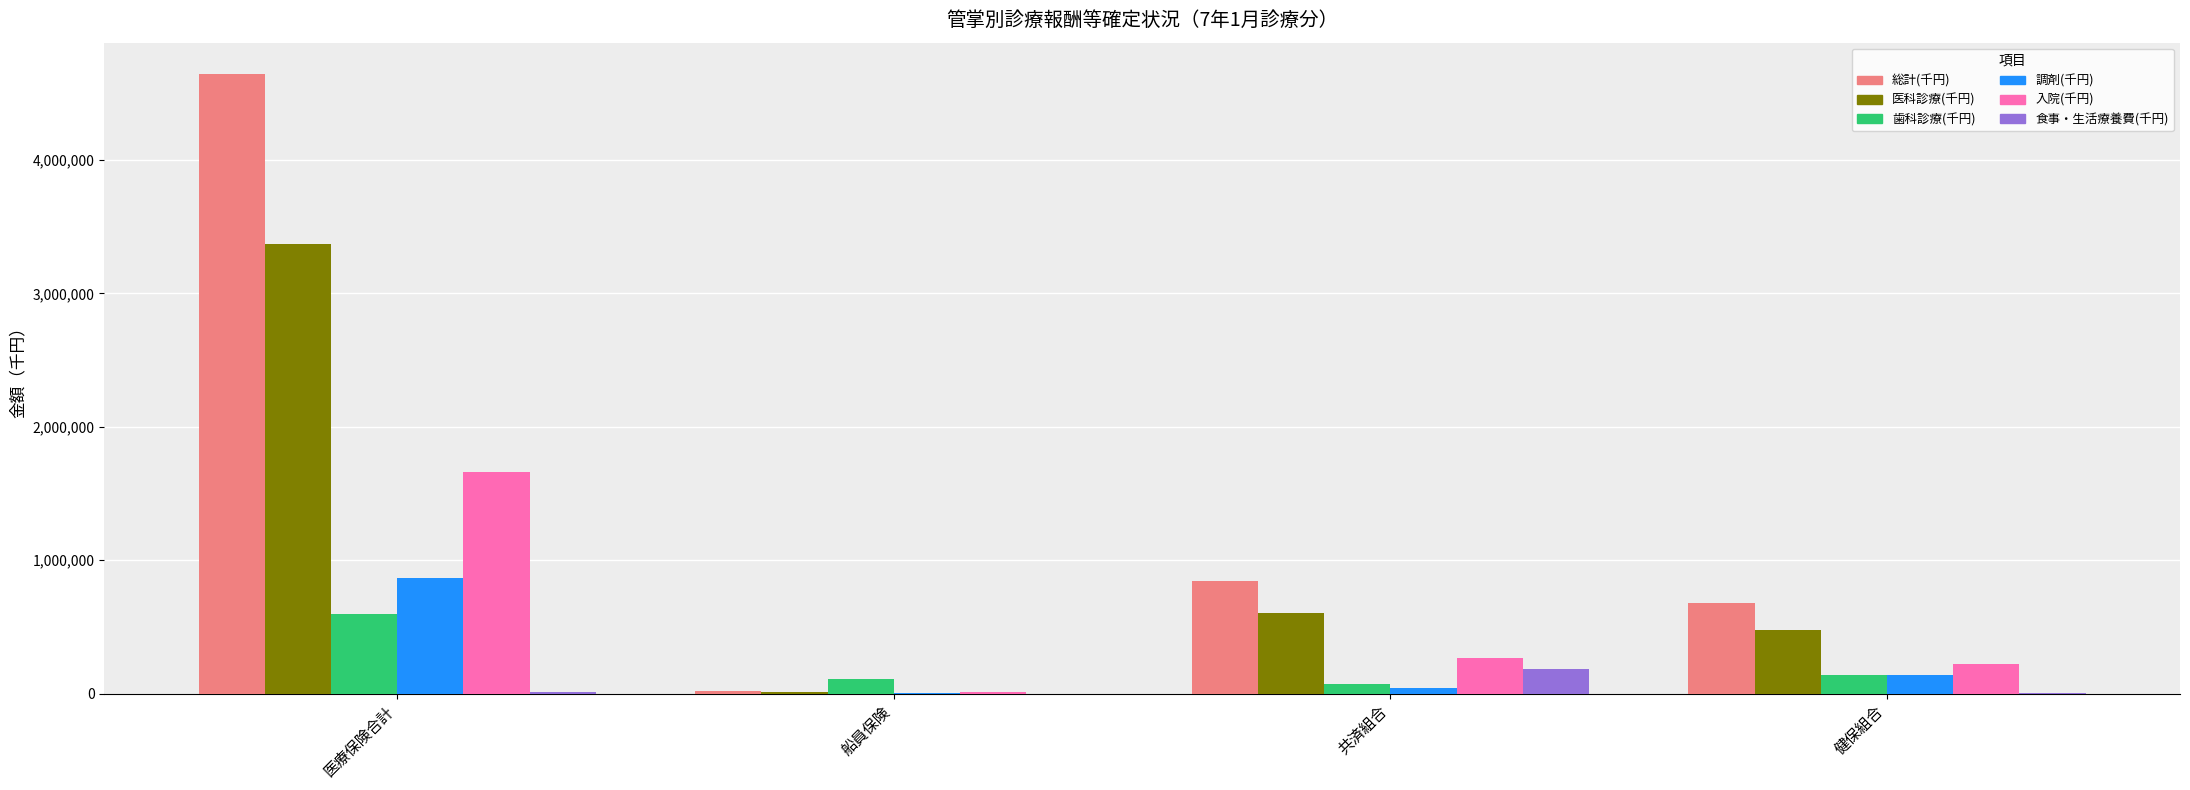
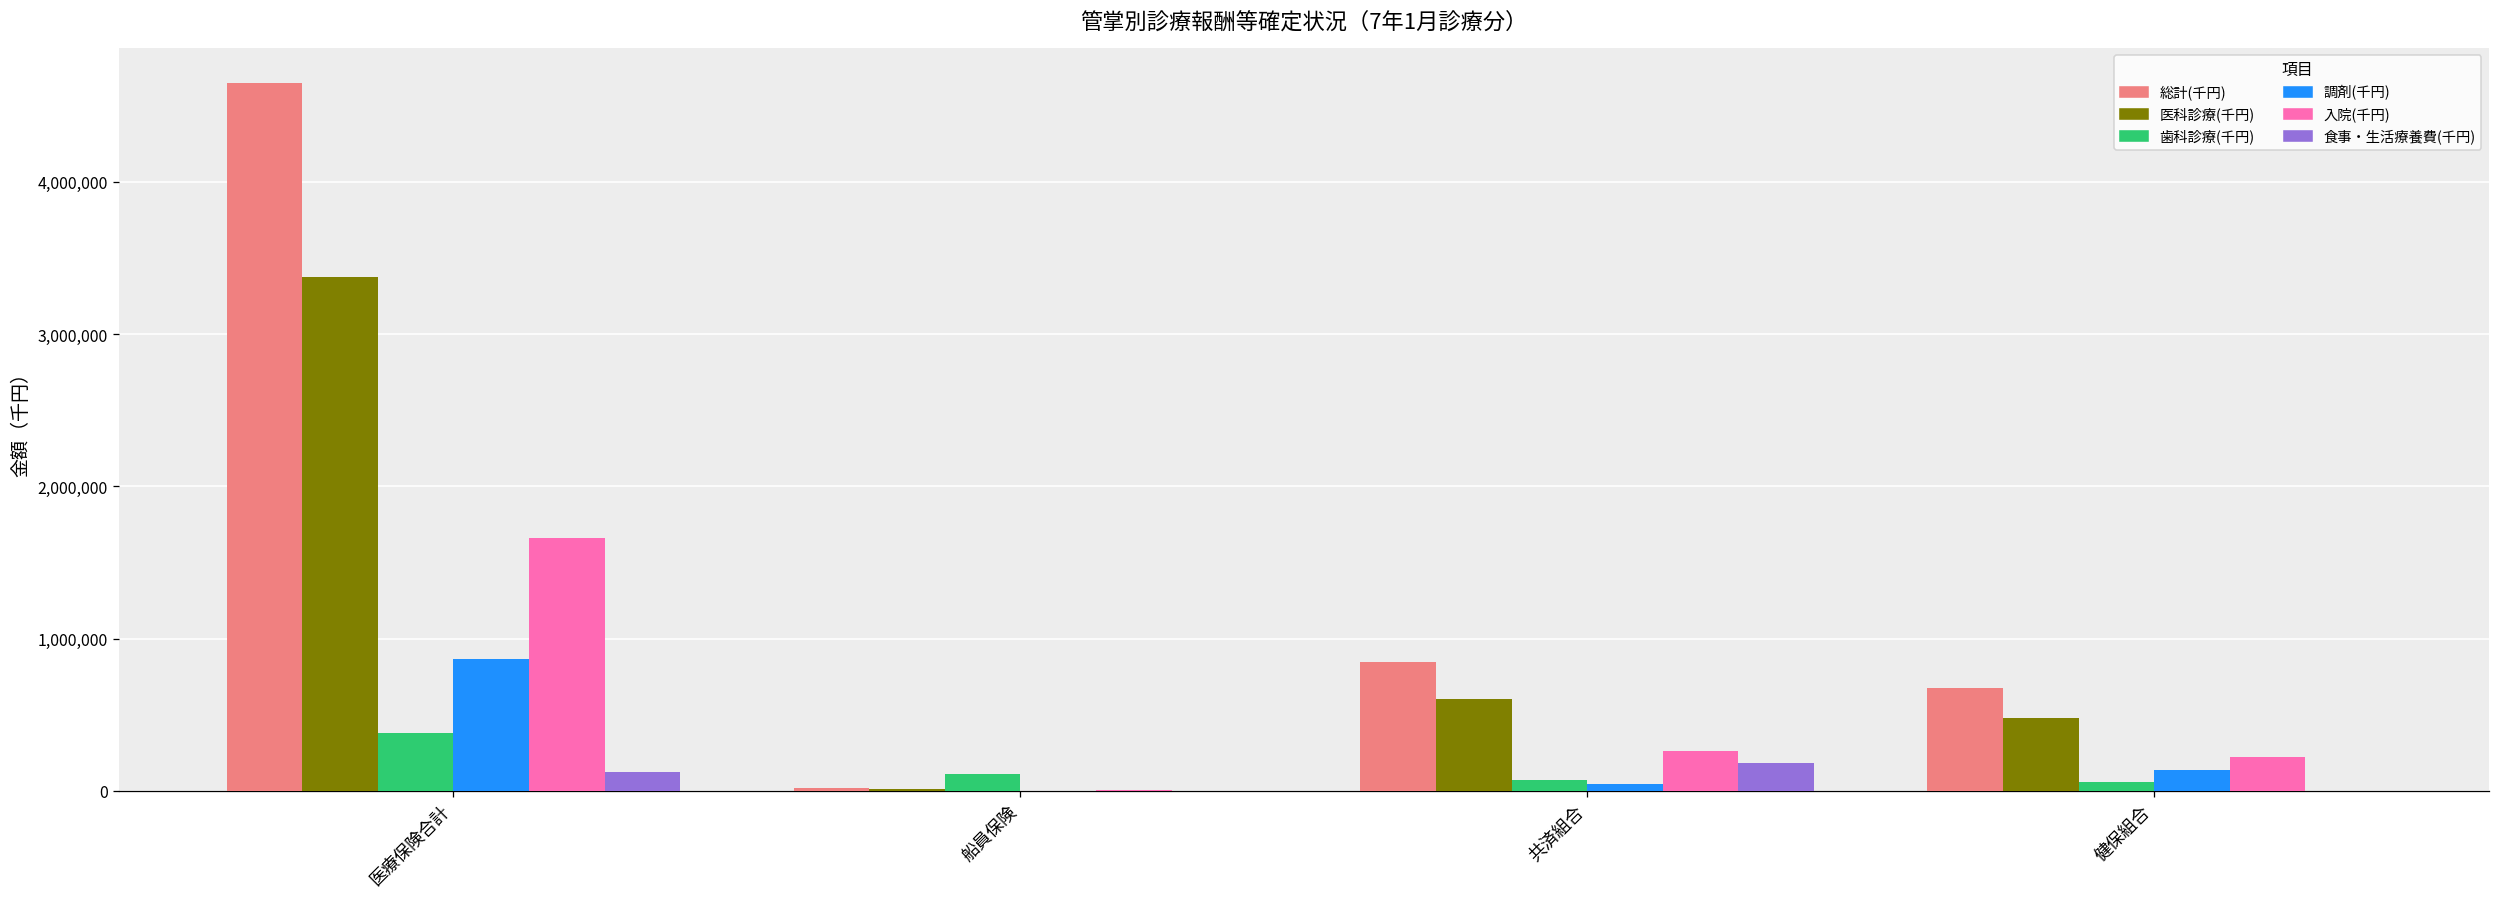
  {
    "医科診療(千円)": {
      "医療保険合計": "3,370,000",
      "共済組合": "610,000",
      "健保組合": "480,000"
    },
    "歯科診療(千円)": {
-     "医療保険合計": "590,000",
+     "医療保険合計": "380,000",
      "船員保険": "110,000",
      "共済組合": "70,000",
-     "健保組合": "140,000"
+     "健保組合": "60,000"
    },
    "調剤(千円)": {
      "医療保険合計": "870,000",
      "共済組合": "40,000",
      "健保組合": "140,000"
    },
    "食事・生活療養費(千円)": {
-     "医療保険合計": "10,000",
+     "医療保険合計": "120,000",
      "共済組合": "180,000"
    }
  }
